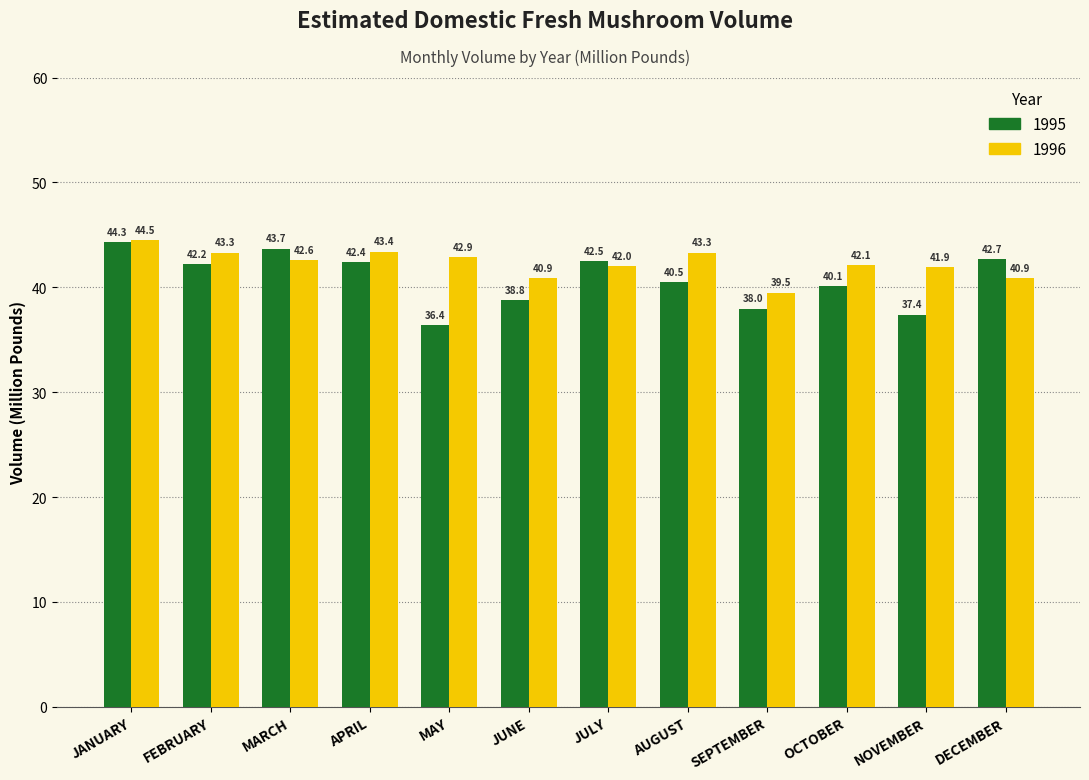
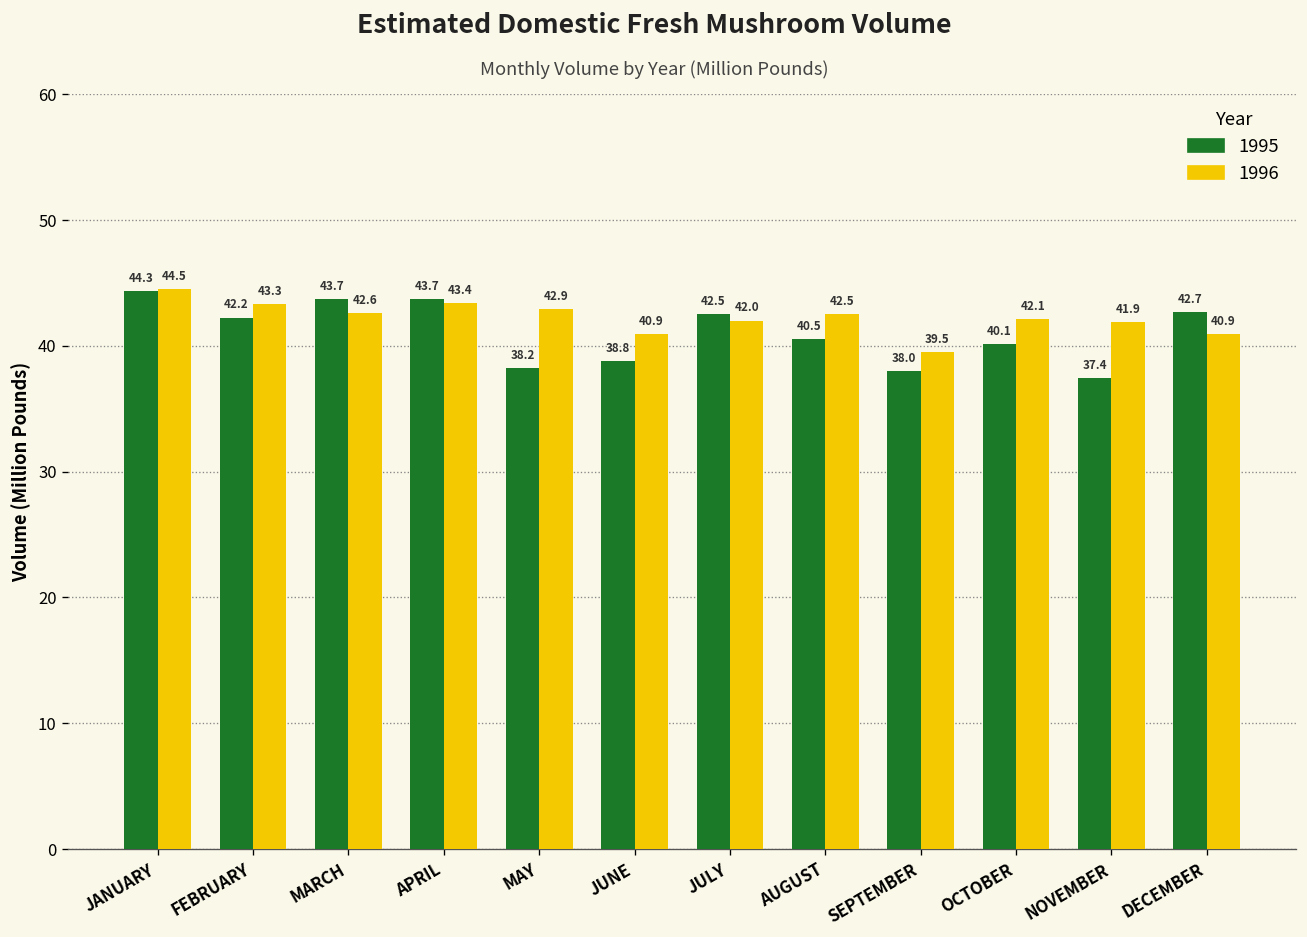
  {
    "1995": {
      "JANUARY": 44.3,
      "FEBRUARY": 42.2,
      "MARCH": 43.7,
-     "APRIL": 42.4,
-     "MAY": 36.4,
+     "APRIL": 43.7,
+     "MAY": 38.2,
      "JUNE": 38.8,
      "JULY": 42.5,
      "AUGUST": 40.5,
      "SEPTEMBER": 38.0,
      "OCTOBER": 40.1,
      "NOVEMBER": 37.4,
      "DECEMBER": 42.7
    },
    "1996": {
      "JANUARY": 44.5,
      "FEBRUARY": 43.3,
      "MARCH": 42.6,
      "APRIL": 43.4,
      "MAY": 42.9,
      "JUNE": 40.9,
      "JULY": 42.0,
-     "AUGUST": 43.3,
+     "AUGUST": 42.5,
      "SEPTEMBER": 39.5,
      "OCTOBER": 42.1,
      "NOVEMBER": 41.9,
      "DECEMBER": 40.9
    }
  }
